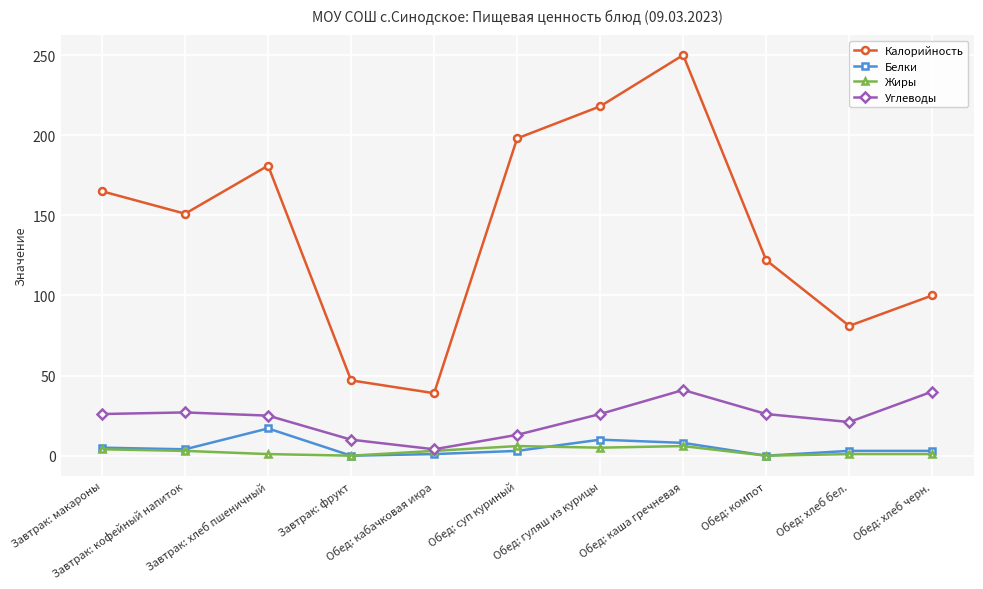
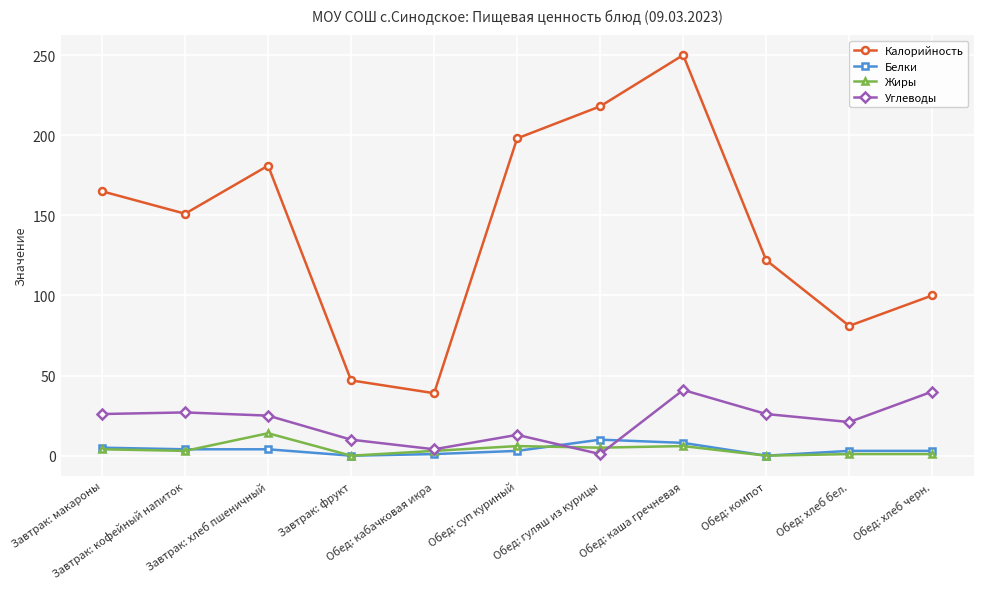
  {
    "Калорийность": {
      "Завтрак: макароны": 165,
      "Завтрак: кофейный напиток": 151,
      "Завтрак: хлеб пшеничный": 181,
      "Завтрак: фрукт": 47,
      "Обед: кабачковая икра": 39,
      "Обед: суп куриный": 198,
      "Обед: гуляш из курицы": 218,
      "Обед: каша гречневая": 250,
      "Обед: компот": 122,
      "Обед: хлеб бел.": 81,
      "Обед: хлеб черн.": 100
    },
    "Белки": {
-     "Завтрак: хлеб пшеничный": 17,
+     "Завтрак: хлеб пшеничный": 4,
      "Обед: кабачковая икра": 1,
      "Обед: суп куриный": 3,
      "Обед: гуляш из курицы": 10,
      "Обед: каша гречневая": 8,
      "Обед: хлеб бел.": 3,
      "Обед: хлеб черн.": 3
    },
    "Жиры": {
-     "Завтрак: хлеб пшеничный": 1,
+     "Завтрак: хлеб пшеничный": 14,
      "Обед: суп куриный": 6,
      "Обед: гуляш из курицы": 5,
      "Обед: каша гречневая": 6,
      "Обед: хлеб бел.": 1,
      "Обед: хлеб черн.": 1
    },
    "Углеводы": {
      "Завтрак: макароны": 26,
      "Завтрак: кофейный напиток": 27,
      "Завтрак: хлеб пшеничный": 25,
      "Завтрак: фрукт": 10,
      "Обед: суп куриный": 13,
-     "Обед: гуляш из курицы": 26,
+     "Обед: гуляш из курицы": 1,
      "Обед: каша гречневая": 41,
      "Обед: компот": 26,
      "Обед: хлеб бел.": 21,
      "Обед: хлеб черн.": 40
    }
  }
